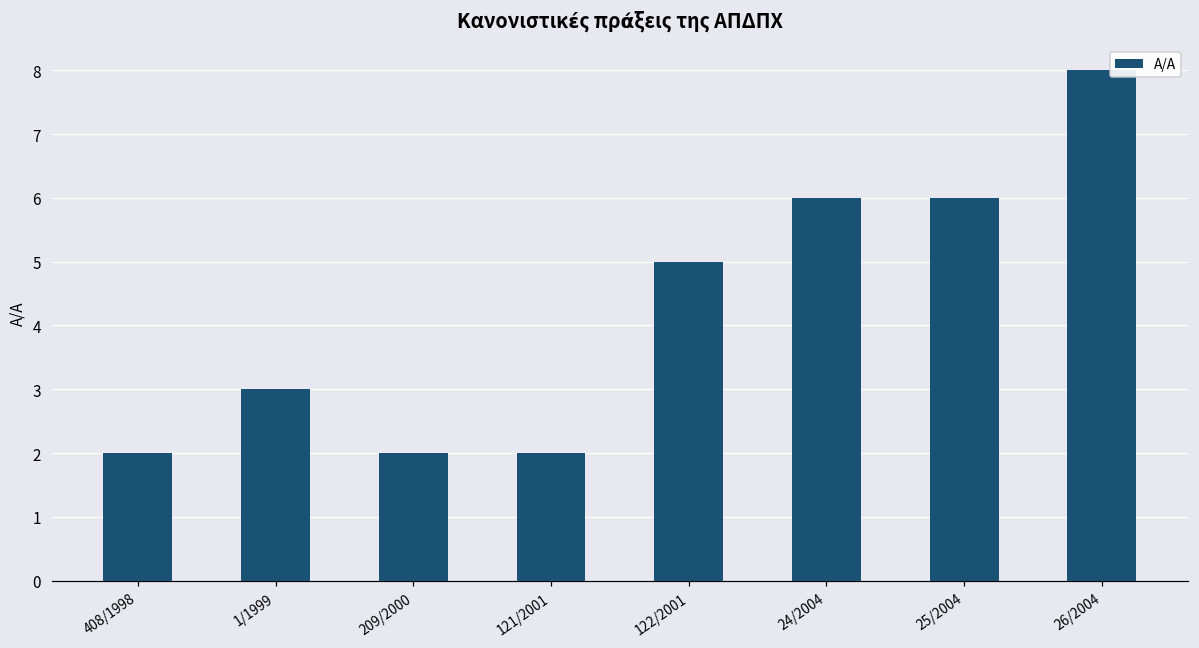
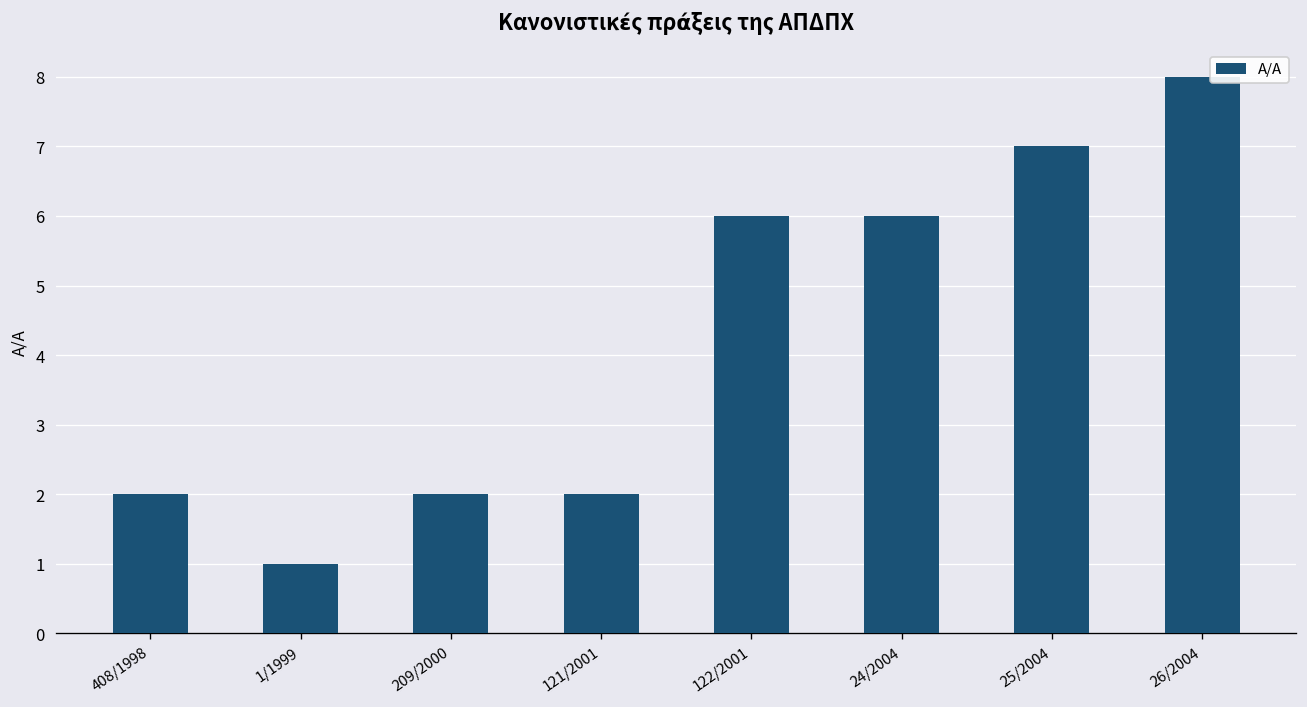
  {
    "408/1998": 2,
-   "1/1999": 3,
+   "1/1999": 1,
    "209/2000": 2,
    "121/2001": 2,
-   "122/2001": 5,
+   "122/2001": 6,
    "24/2004": 6,
-   "25/2004": 6,
+   "25/2004": 7,
    "26/2004": 8
  }
